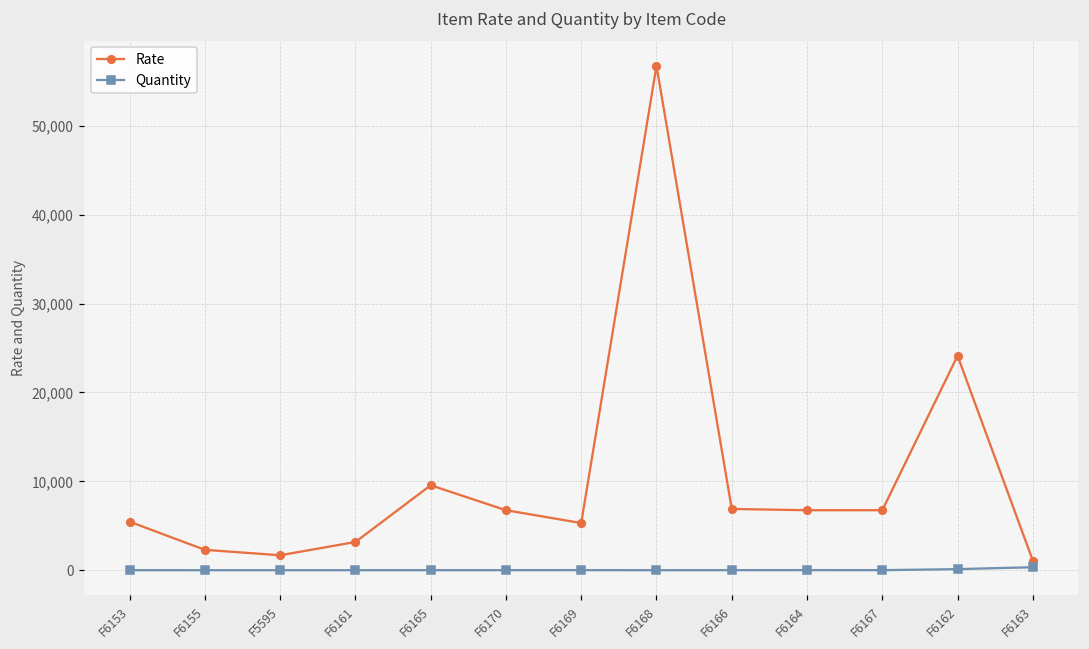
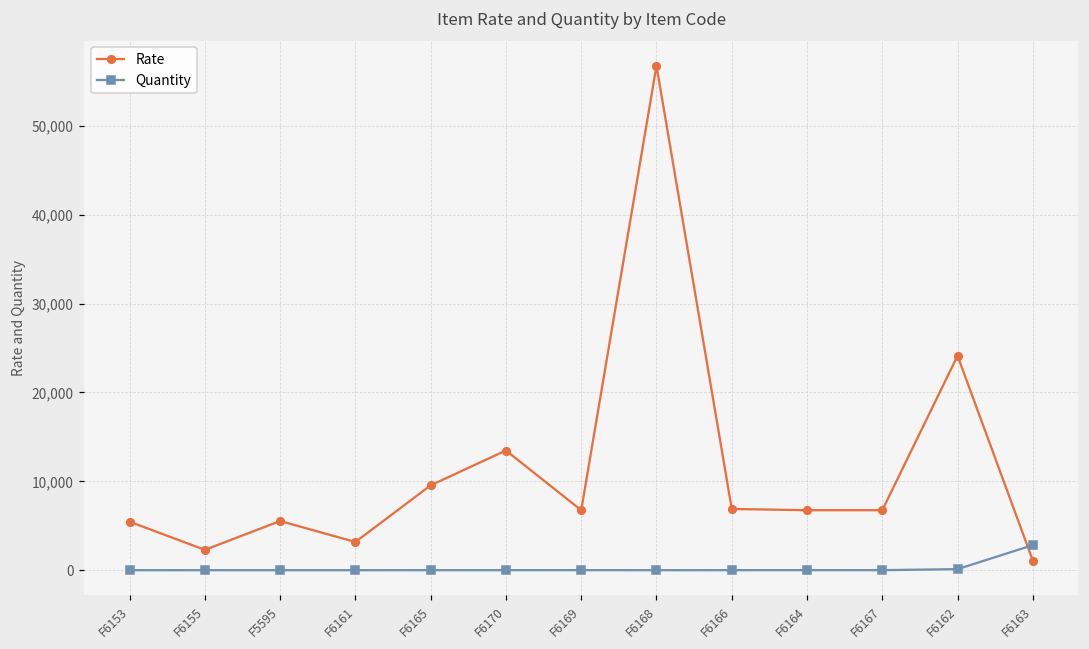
  {
    "Rate": {
      "F6153": "5,000",
      "F6155": "2,000",
-     "F5595": "2,000",
+     "F5595": "6,000",
      "F6161": "3,000",
      "F6165": "10,000",
-     "F6170": "7,000",
-     "F6169": "5,000",
+     "F6170": "13,000",
+     "F6169": "7,000",
      "F6168": "57,000",
      "F6166": "7,000",
      "F6164": "7,000",
      "F6167": "7,000",
      "F6162": "24,000",
      "F6163": "1,000"
    },
    "Quantity": {
      "F6153": "0",
      "F6155": "0",
      "F5595": "0",
      "F6161": "0",
      "F6165": "0",
      "F6170": "0",
      "F6169": "0",
      "F6168": "0",
      "F6166": "0",
      "F6164": "0",
      "F6167": "0",
      "F6162": "0",
-     "F6163": "0"
+     "F6163": "3,000"
    }
  }
